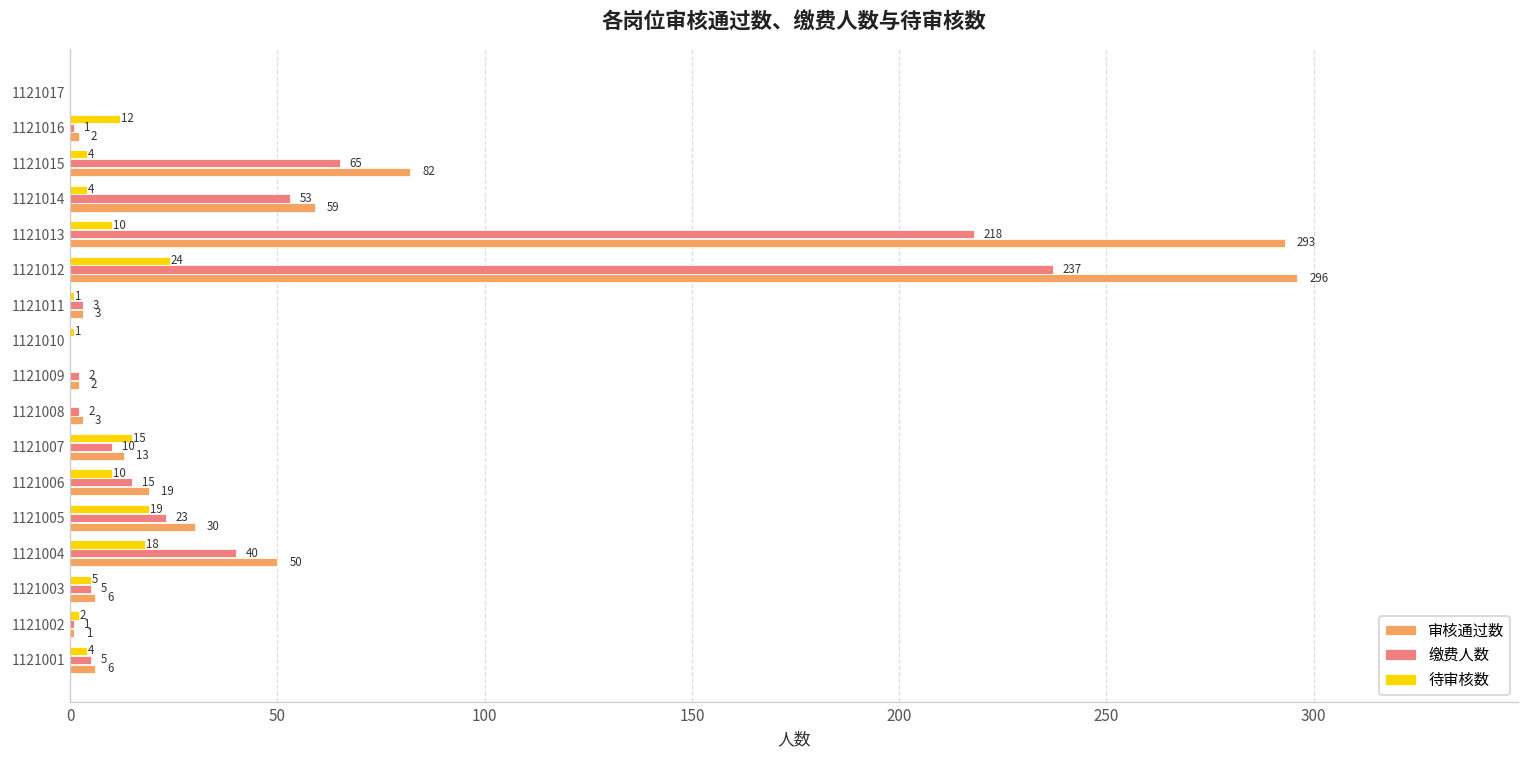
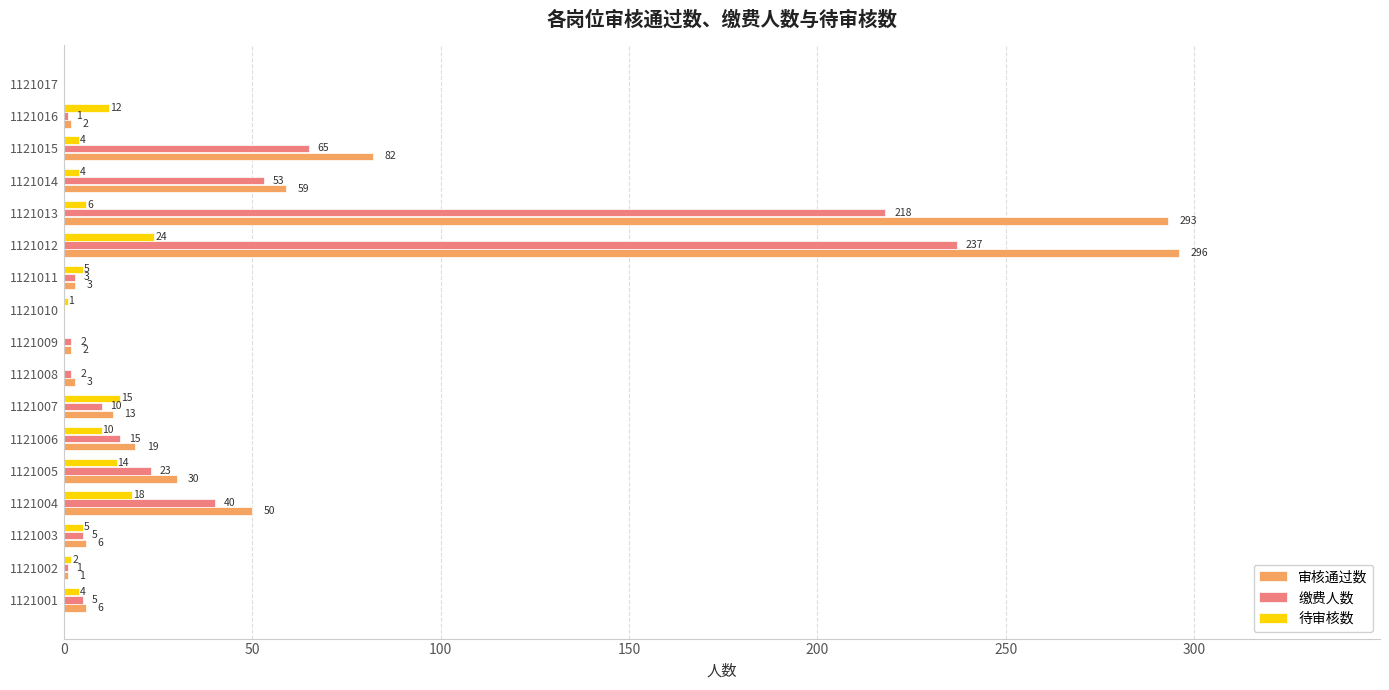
  {
    "待审核数": {
      "1121016": 12,
      "1121015": 4,
      "1121014": 4,
-     "1121013": 10,
+     "1121013": 6,
      "1121012": 24,
-     "1121011": 1,
+     "1121011": 5,
      "1121010": 1,
      "1121007": 15,
      "1121006": 10,
-     "1121005": 19,
+     "1121005": 14,
      "1121004": 18,
      "1121003": 5,
      "1121002": 2,
      "1121001": 4
    }
  }
